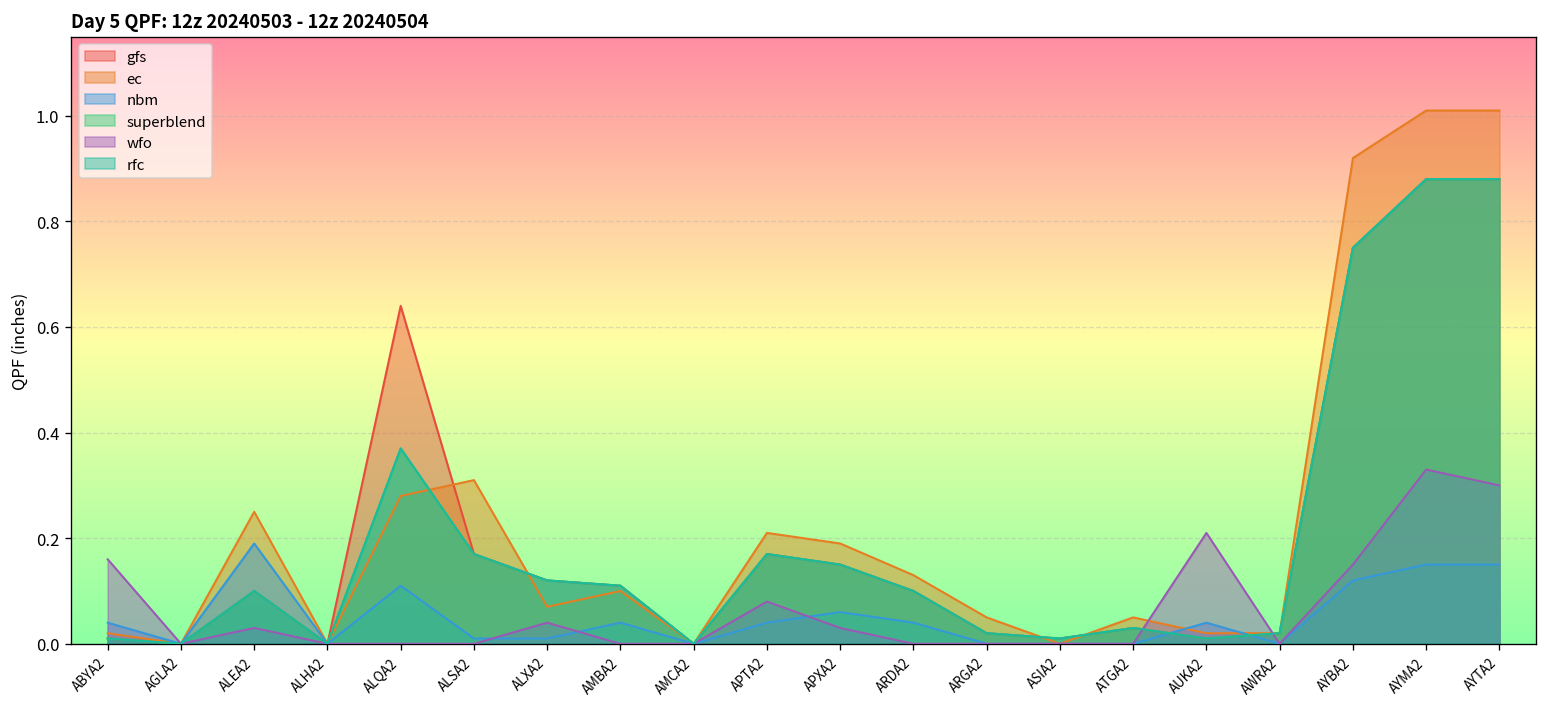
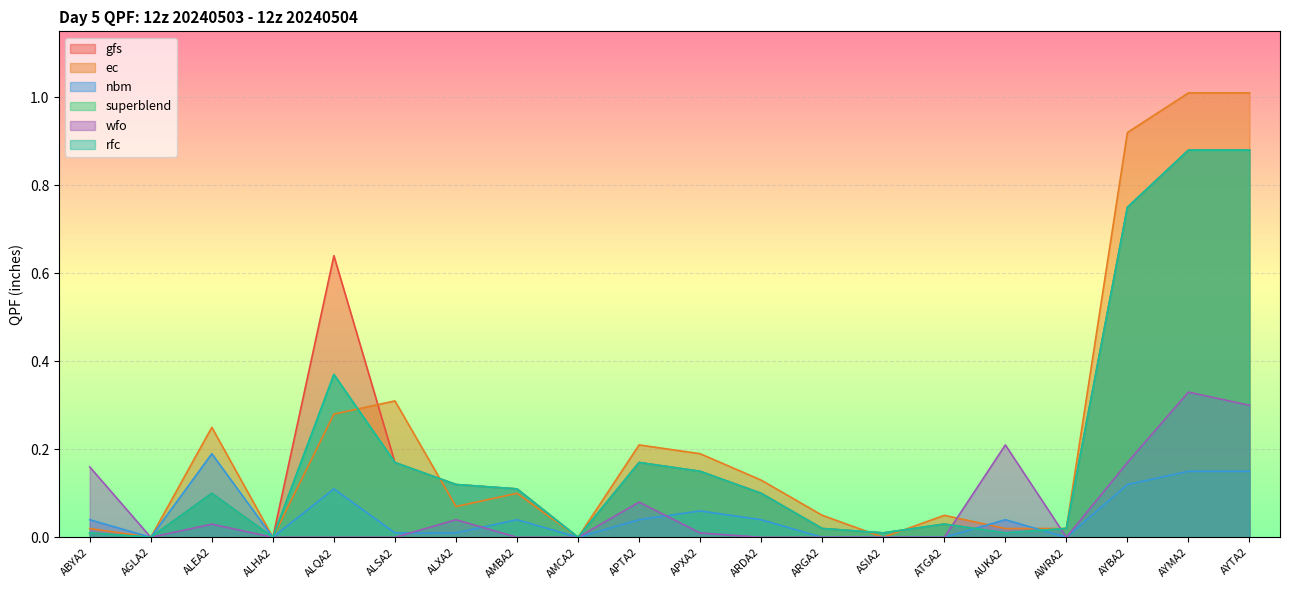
  {
    "wfo": {
      "ABYA2": 0.16,
      "ALEA2": 0.03,
      "ALQA2": 0.00,
      "ALSA2": 0.00,
      "ALXA2": 0.04,
      "AMBA2": 0.00,
      "APTA2": 0.08,
-     "APXA2": 0.03,
+     "APXA2": 0.01,
      "ARDA2": 0.00,
      "AUKA2": 0.21,
-     "AYBA2": 0.15,
+     "AYBA2": 0.17,
      "AYMA2": 0.33,
      "AYTA2": 0.30
    }
  }
